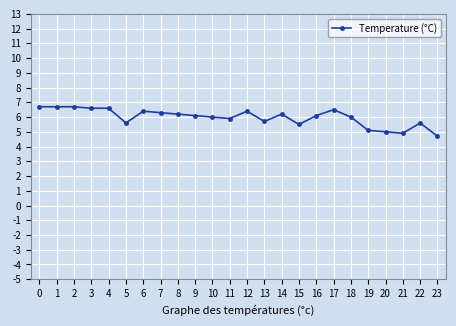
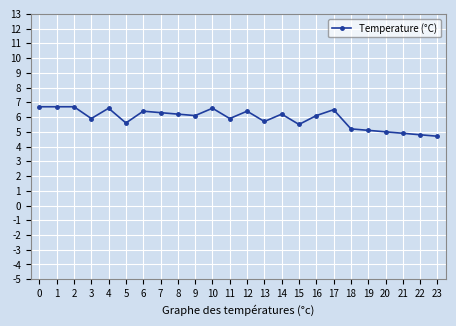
  {
    "0": 6.7,
    "1": 6.7,
    "2": 6.7,
-   "3": 6.6,
+   "3": 5.9,
    "4": 6.6,
    "5": 5.6,
    "6": 6.4,
    "7": 6.3,
    "8": 6.2,
    "9": 6.1,
-   "10": 6.0,
+   "10": 6.6,
    "11": 5.9,
    "12": 6.4,
    "13": 5.7,
    "14": 6.2,
    "15": 5.5,
    "16": 6.1,
    "17": 6.5,
-   "18": 6.0,
+   "18": 5.2,
    "19": 5.1,
    "20": 5.0,
    "21": 4.9,
-   "22": 5.6,
+   "22": 4.8,
    "23": 4.7
  }
